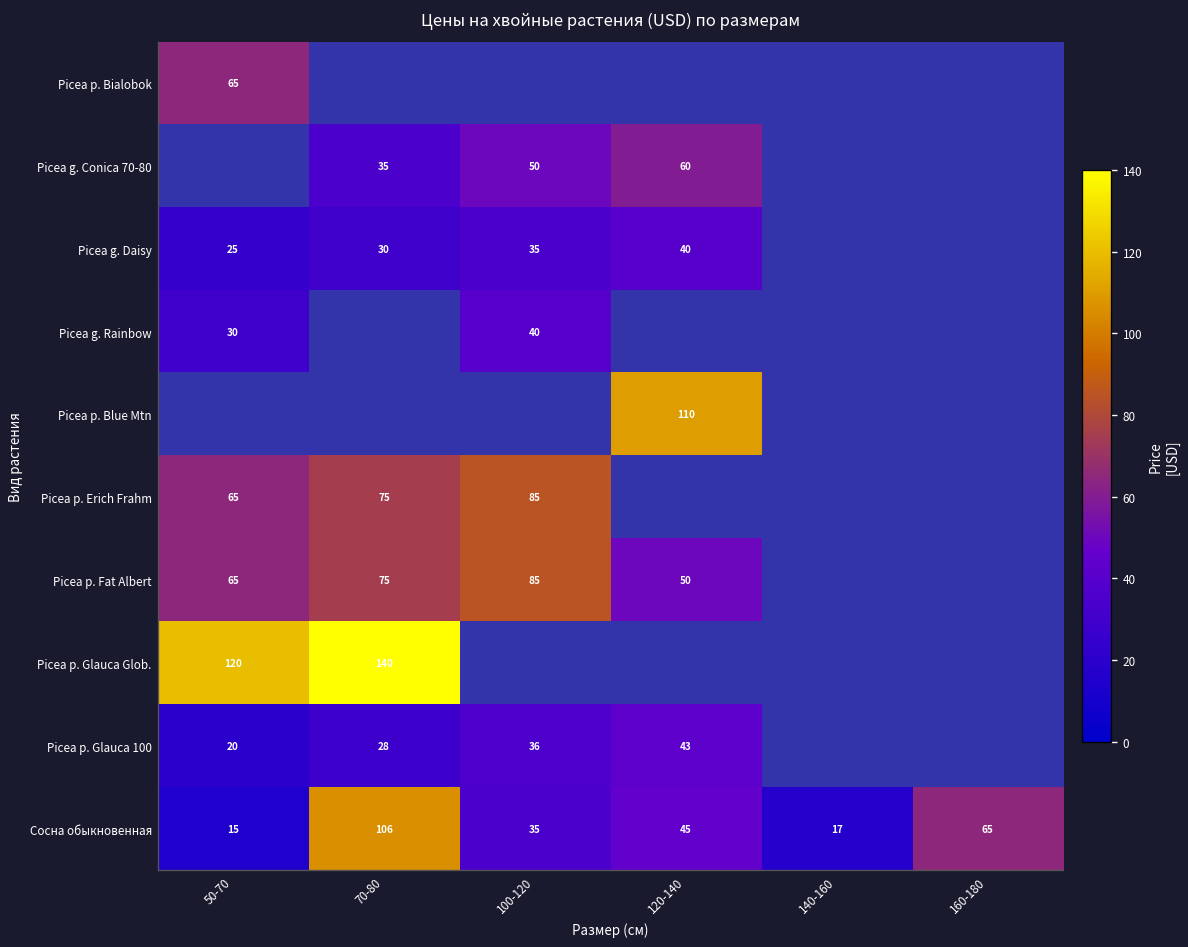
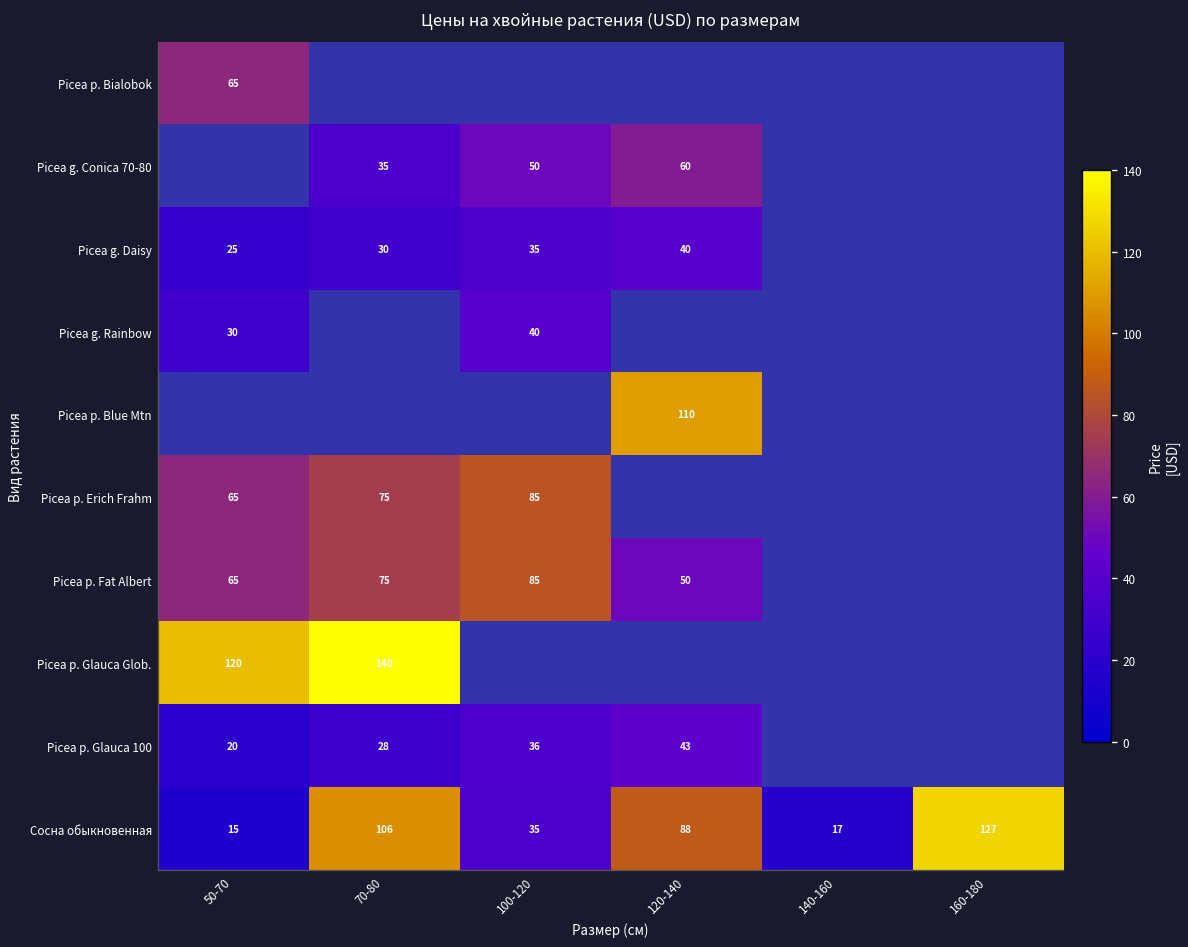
  {
    "Picea p. Bialobok": {
      "50-70": 65
    },
    "Picea g. Conica 70-80": {
      "70-80": 35,
      "100-120": 50,
      "120-140": 60
    },
    "Picea g. Daisy": {
      "50-70": 25,
      "70-80": 30,
      "100-120": 35,
      "120-140": 40
    },
    "Picea g. Rainbow": {
      "50-70": 30,
      "100-120": 40
    },
    "Picea p. Blue Mtn": {
      "120-140": 110
    },
    "Picea p. Erich Frahm": {
      "50-70": 65,
      "70-80": 75,
      "100-120": 85
    },
    "Picea p. Fat Albert": {
      "50-70": 65,
      "70-80": 75,
      "100-120": 85,
      "120-140": 50
    },
    "Picea p. Glauca Glob.": {
      "50-70": 120,
      "70-80": 140
    },
    "Picea p. Glauca 100": {
      "50-70": 20,
      "70-80": 28,
      "100-120": 36,
      "120-140": 43
    },
    "Сосна обыкновенная": {
      "50-70": 15,
      "70-80": 106,
      "100-120": 35,
-     "120-140": 45,
+     "120-140": 88,
      "140-160": 17,
-     "160-180": 65
+     "160-180": 127
    }
  }
